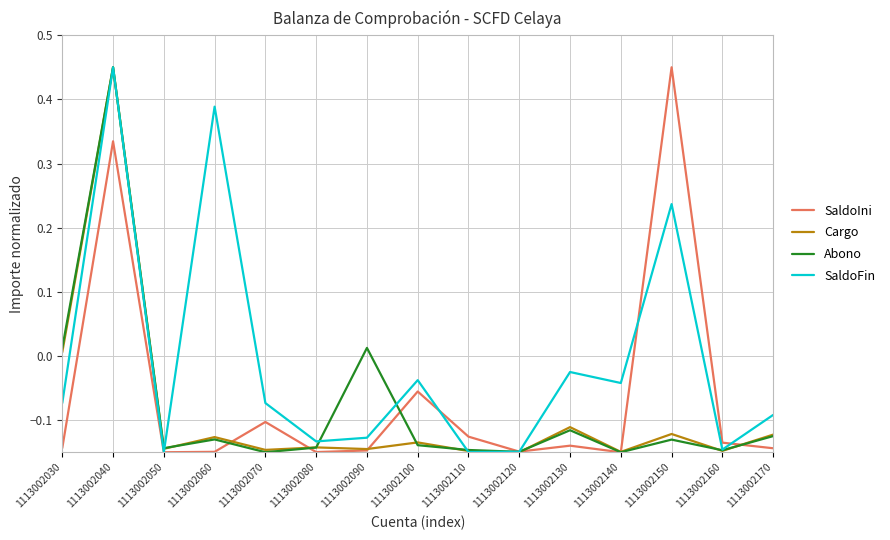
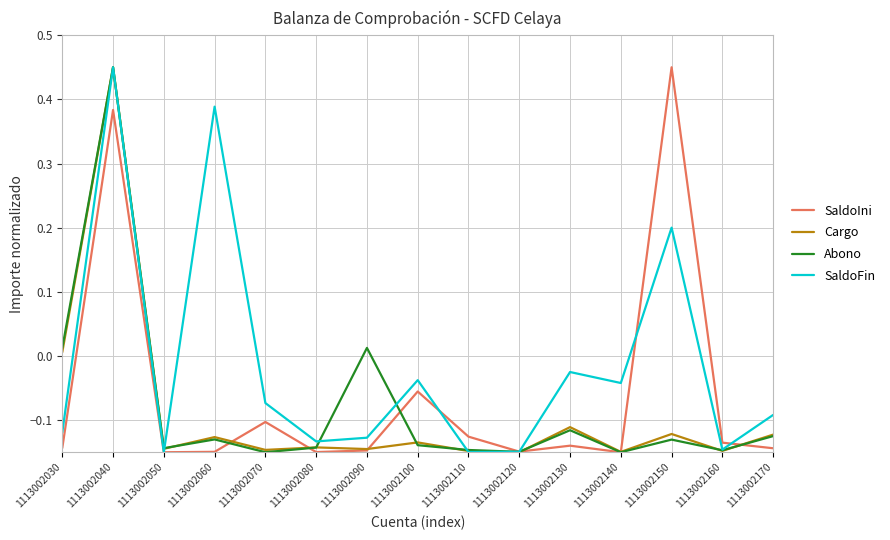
  {
    "SaldoIni": {
      "1113002030": -0.14,
-     "1113002040": 0.33,
+     "1113002040": 0.38,
      "1113002060": -0.15,
      "1113002070": -0.10,
      "1113002080": -0.15,
      "1113002100": -0.06,
      "1113002110": -0.13,
      "1113002130": -0.14,
      "1113002150": 0.45,
      "1113002160": -0.14,
      "1113002170": -0.14
    },
    "Cargo": {
      "1113002030": 0.01,
      "1113002100": -0.13,
      "1113002130": -0.11,
      "1113002150": -0.12
    },
    "Abono": {
      "1113002030": 0.01,
      "1113002090": 0.01,
      "1113002100": -0.14,
      "1113002130": -0.12,
      "1113002150": -0.13
    },
    "SaldoFin": {
-     "1113002030": -0.07,
+     "1113002030": -0.12,
      "1113002060": 0.39,
      "1113002070": -0.07,
      "1113002080": -0.13,
      "1113002090": -0.13,
      "1113002100": -0.04,
      "1113002130": -0.02,
      "1113002140": -0.04,
-     "1113002150": 0.24,
+     "1113002150": 0.20,
      "1113002170": -0.09
    }
  }
